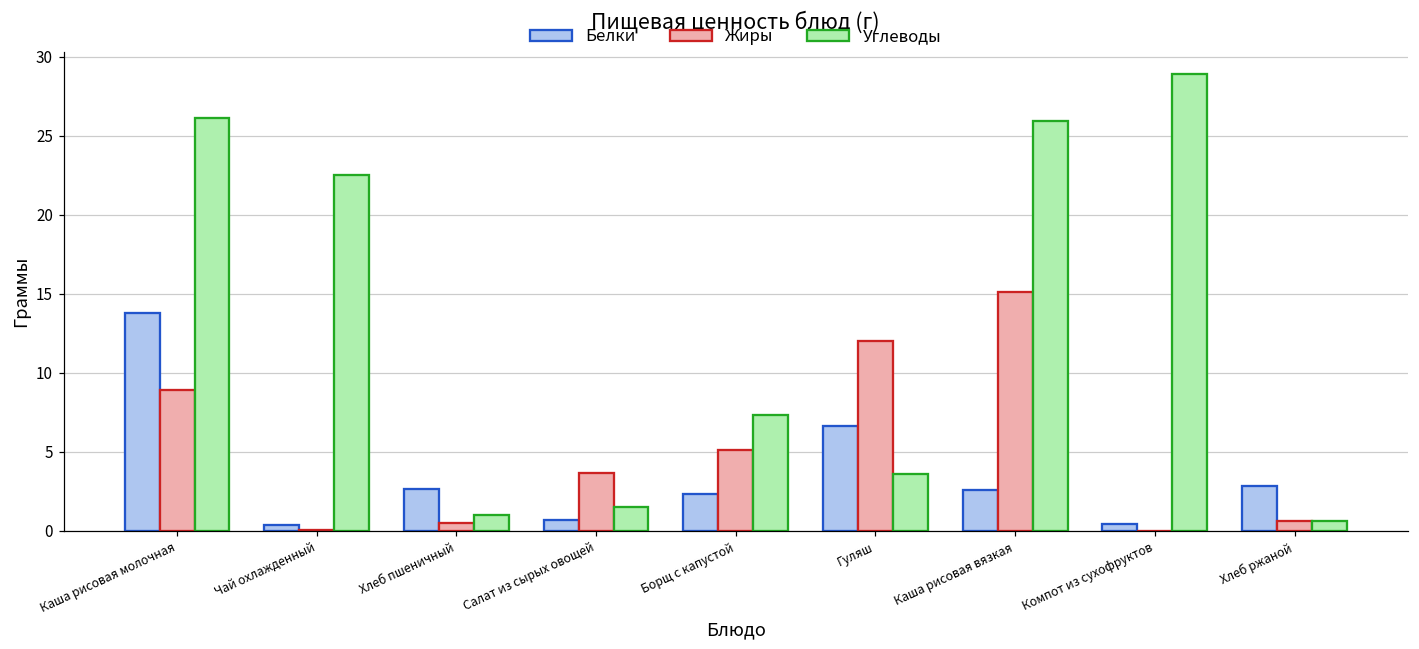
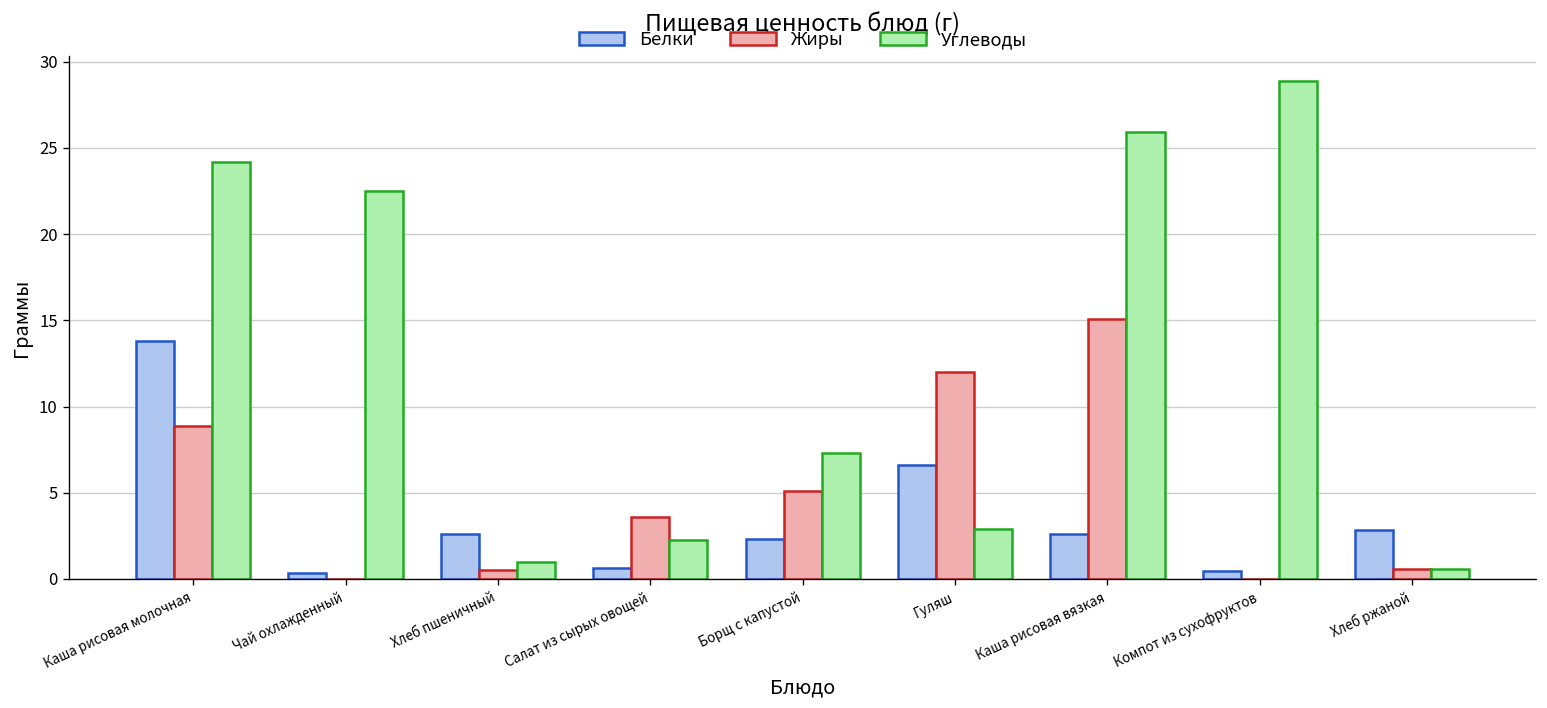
  {
    "Белки": {
      "Каша рисовая молочная": 13.8,
      "Чай охлажденный": 0.3,
      "Хлеб пшеничный": 2.6,
      "Салат из сырых овощей": 0.7,
      "Борщ с капустой": 2.3,
      "Гуляш": 6.6,
      "Каша рисовая вязкая": 2.6,
      "Компот из сухофруктов": 0.4,
      "Хлеб ржаной": 2.8
    },
    "Жиры": {
      "Каша рисовая молочная": 8.9,
      "Хлеб пшеничный": 0.5,
      "Салат из сырых овощей": 3.6,
      "Борщ с капустой": 5.1,
      "Гуляш": 12.0,
      "Каша рисовая вязкая": 15.1,
      "Компот из сухофруктов": 0.0,
      "Хлеб ржаной": 0.6
    },
    "Углеводы": {
-     "Каша рисовая молочная": 26.1,
+     "Каша рисовая молочная": 24.2,
      "Чай охлажденный": 22.5,
      "Хлеб пшеничный": 1.0,
-     "Салат из сырых овощей": 1.5,
+     "Салат из сырых овощей": 2.3,
      "Борщ с капустой": 7.3,
-     "Гуляш": 3.6,
+     "Гуляш": 2.9,
      "Каша рисовая вязкая": 25.9,
      "Компот из сухофруктов": 28.9,
      "Хлеб ржаной": 0.6
    }
  }
